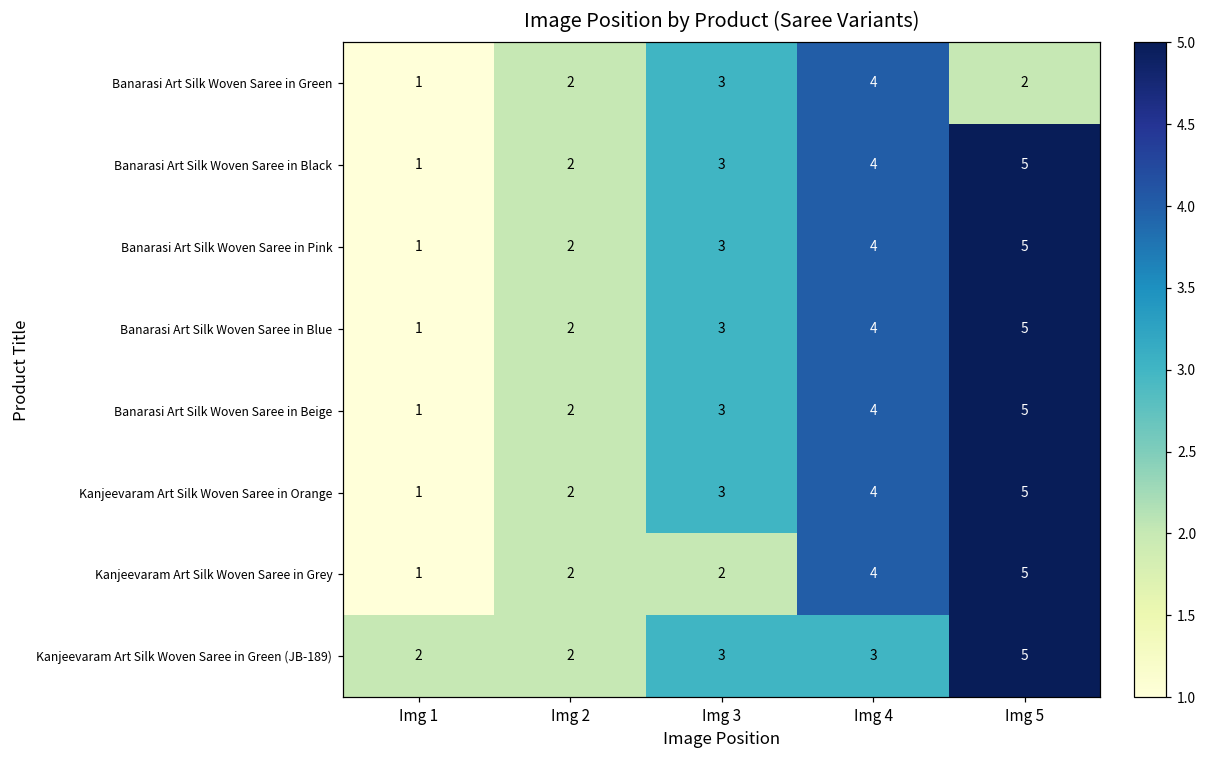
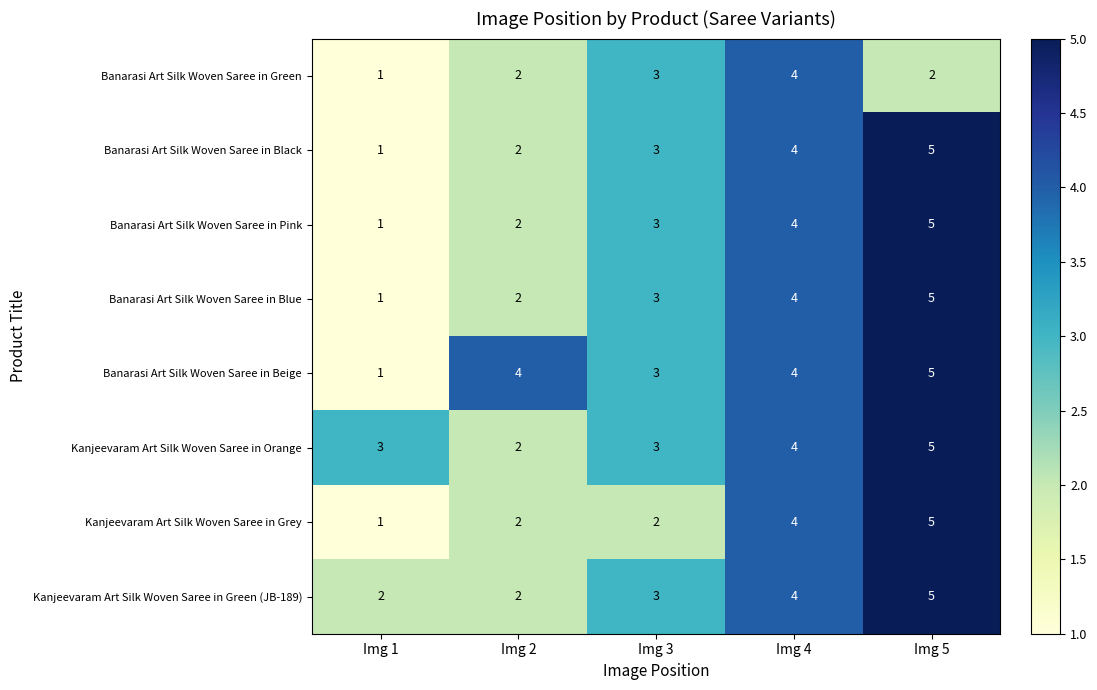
  {
    "Banarasi Art Silk Woven Saree in Green": {
      "Img 1": 1,
      "Img 2": 2,
      "Img 3": 3,
      "Img 4": 4,
      "Img 5": 2
    },
    "Banarasi Art Silk Woven Saree in Black": {
      "Img 1": 1,
      "Img 2": 2,
      "Img 3": 3,
      "Img 4": 4,
      "Img 5": 5
    },
    "Banarasi Art Silk Woven Saree in Pink": {
      "Img 1": 1,
      "Img 2": 2,
      "Img 3": 3,
      "Img 4": 4,
      "Img 5": 5
    },
    "Banarasi Art Silk Woven Saree in Blue": {
      "Img 1": 1,
      "Img 2": 2,
      "Img 3": 3,
      "Img 4": 4,
      "Img 5": 5
    },
    "Banarasi Art Silk Woven Saree in Beige": {
      "Img 1": 1,
-     "Img 2": 2,
+     "Img 2": 4,
      "Img 3": 3,
      "Img 4": 4,
      "Img 5": 5
    },
    "Kanjeevaram Art Silk Woven Saree in Orange": {
-     "Img 1": 1,
+     "Img 1": 3,
      "Img 2": 2,
      "Img 3": 3,
      "Img 4": 4,
      "Img 5": 5
    },
    "Kanjeevaram Art Silk Woven Saree in Grey": {
      "Img 1": 1,
      "Img 2": 2,
      "Img 3": 2,
      "Img 4": 4,
      "Img 5": 5
    },
    "Kanjeevaram Art Silk Woven Saree in Green (JB-189)": {
      "Img 1": 2,
      "Img 2": 2,
      "Img 3": 3,
-     "Img 4": 3,
+     "Img 4": 4,
      "Img 5": 5
    }
  }
